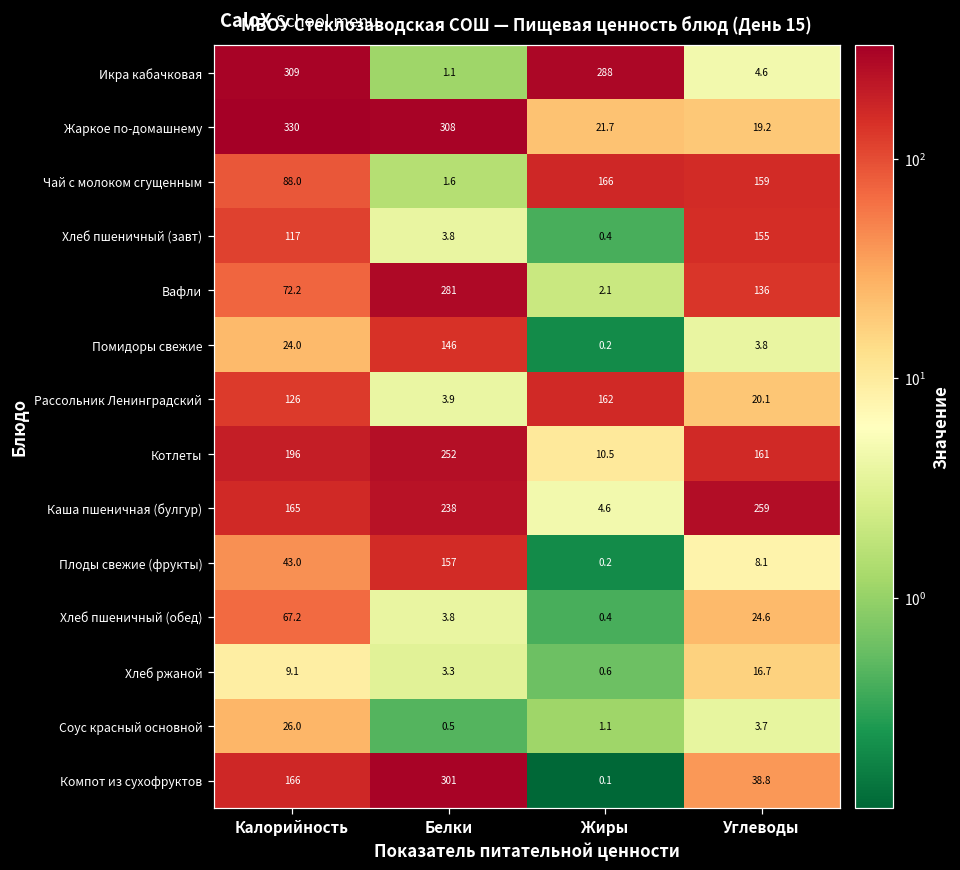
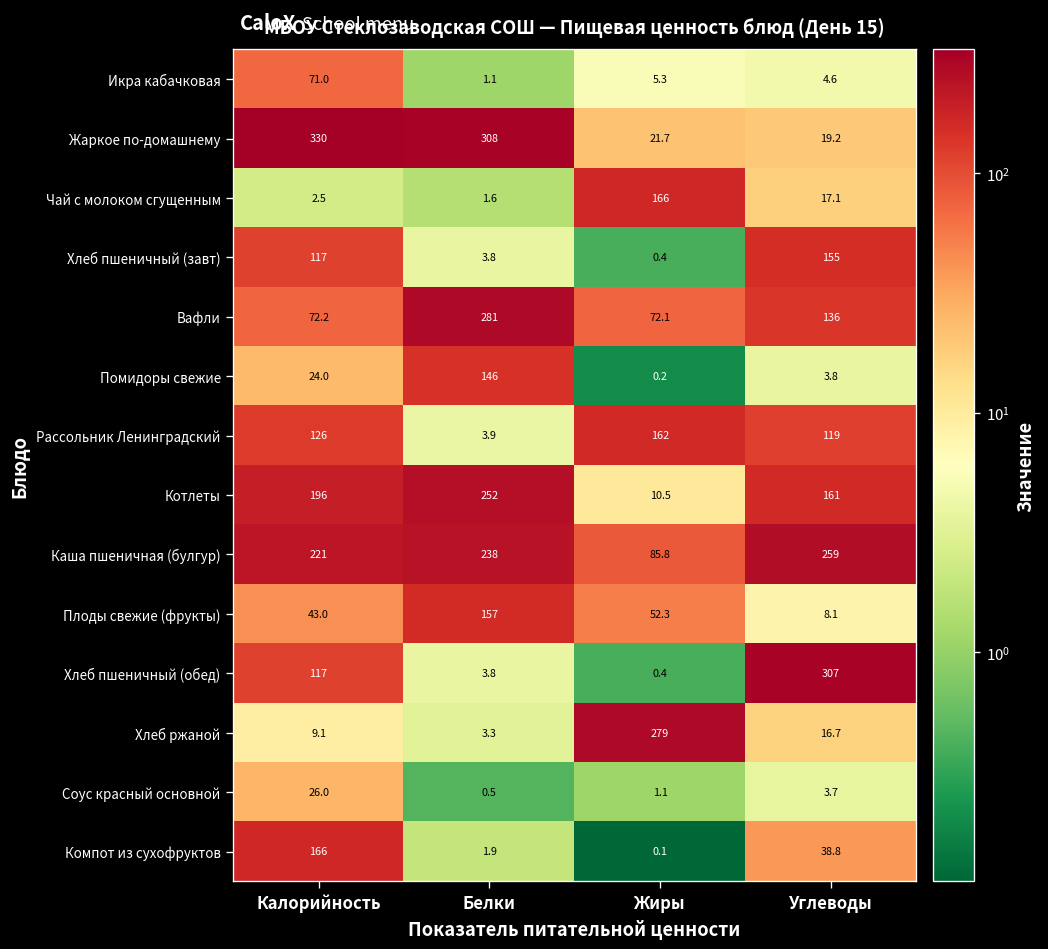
  {
    "Икра кабачковая": {
-     "Калорийность": 309,
+     "Калорийность": 71.0,
      "Белки": 1.1,
-     "Жиры": 288,
+     "Жиры": 5.3,
      "Углеводы": 4.6
    },
    "Жаркое по-домашнему": {
      "Калорийность": 330,
      "Белки": 308,
      "Жиры": 21.7,
      "Углеводы": 19.2
    },
    "Чай с молоком сгущенным": {
-     "Калорийность": 88.0,
+     "Калорийность": 2.5,
      "Белки": 1.6,
      "Жиры": 166,
-     "Углеводы": 159
+     "Углеводы": 17.1
    },
    "Хлеб пшеничный (завт)": {
      "Калорийность": 117,
      "Белки": 3.8,
      "Жиры": 0.4,
      "Углеводы": 155
    },
    "Вафли": {
      "Калорийность": 72.2,
      "Белки": 281,
-     "Жиры": 2.1,
+     "Жиры": 72.1,
      "Углеводы": 136
    },
    "Помидоры свежие": {
      "Калорийность": 24.0,
      "Белки": 146,
      "Жиры": 0.2,
      "Углеводы": 3.8
    },
    "Рассольник Ленинградский": {
      "Калорийность": 126,
      "Белки": 3.9,
      "Жиры": 162,
-     "Углеводы": 20.1
+     "Углеводы": 119
    },
    "Котлеты": {
      "Калорийность": 196,
      "Белки": 252,
      "Жиры": 10.5,
      "Углеводы": 161
    },
    "Каша пшеничная (булгур)": {
-     "Калорийность": 165,
+     "Калорийность": 221,
      "Белки": 238,
-     "Жиры": 4.6,
+     "Жиры": 85.8,
      "Углеводы": 259
    },
    "Плоды свежие (фрукты)": {
      "Калорийность": 43.0,
      "Белки": 157,
-     "Жиры": 0.2,
+     "Жиры": 52.3,
      "Углеводы": 8.1
    },
    "Хлеб пшеничный (обед)": {
-     "Калорийность": 67.2,
+     "Калорийность": 117,
      "Белки": 3.8,
      "Жиры": 0.4,
-     "Углеводы": 24.6
+     "Углеводы": 307
    },
    "Хлеб ржаной": {
      "Калорийность": 9.1,
      "Белки": 3.3,
-     "Жиры": 0.6,
+     "Жиры": 279,
      "Углеводы": 16.7
    },
    "Соус красный основной": {
      "Калорийность": 26.0,
      "Белки": 0.5,
      "Жиры": 1.1,
      "Углеводы": 3.7
    },
    "Компот из сухофруктов": {
      "Калорийность": 166,
-     "Белки": 301,
+     "Белки": 1.9,
      "Жиры": 0.1,
      "Углеводы": 38.8
    }
  }
